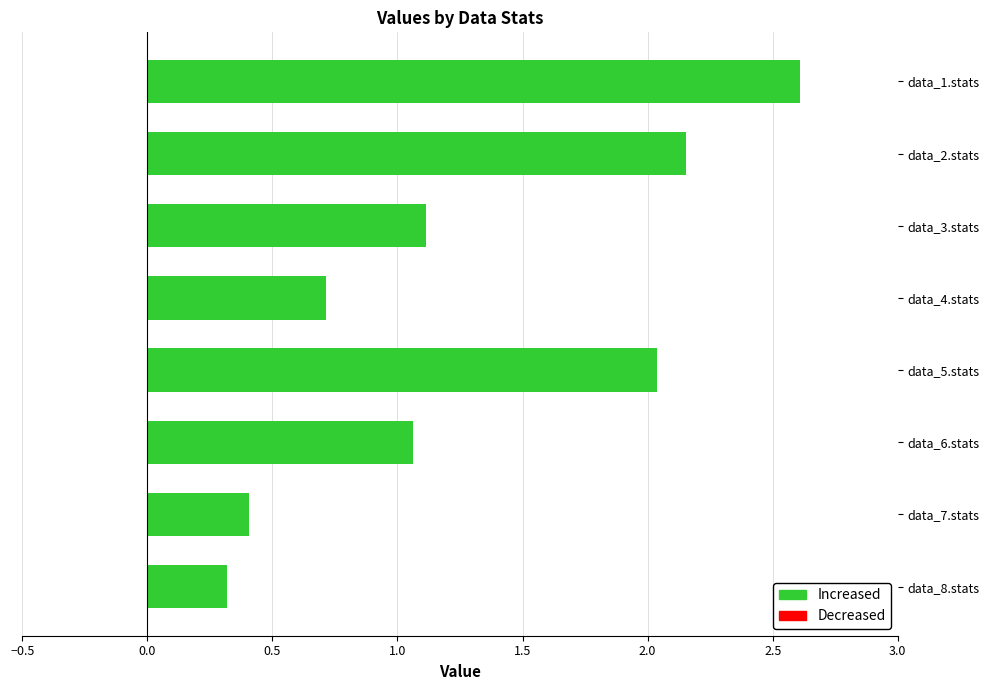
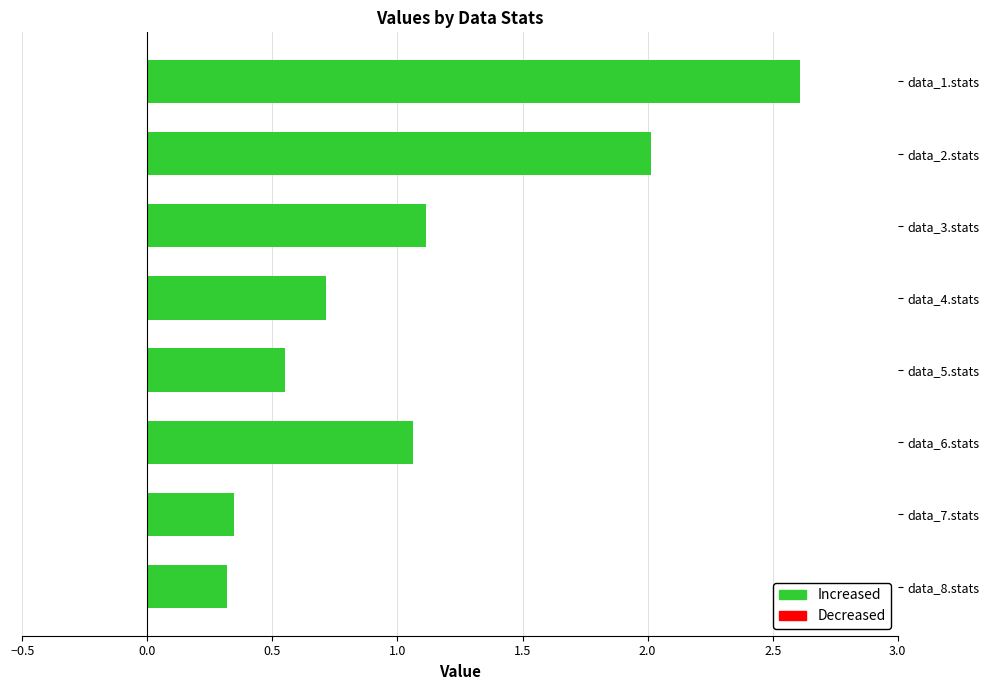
  {
    "data_1.stats": 2.61,
-   "data_2.stats": 2.15,
+   "data_2.stats": 2.01,
    "data_3.stats": 1.11,
    "data_4.stats": 0.71,
-   "data_5.stats": 2.04,
+   "data_5.stats": 0.55,
    "data_6.stats": 1.06,
-   "data_7.stats": 0.41,
+   "data_7.stats": 0.35,
    "data_8.stats": 0.32
  }
